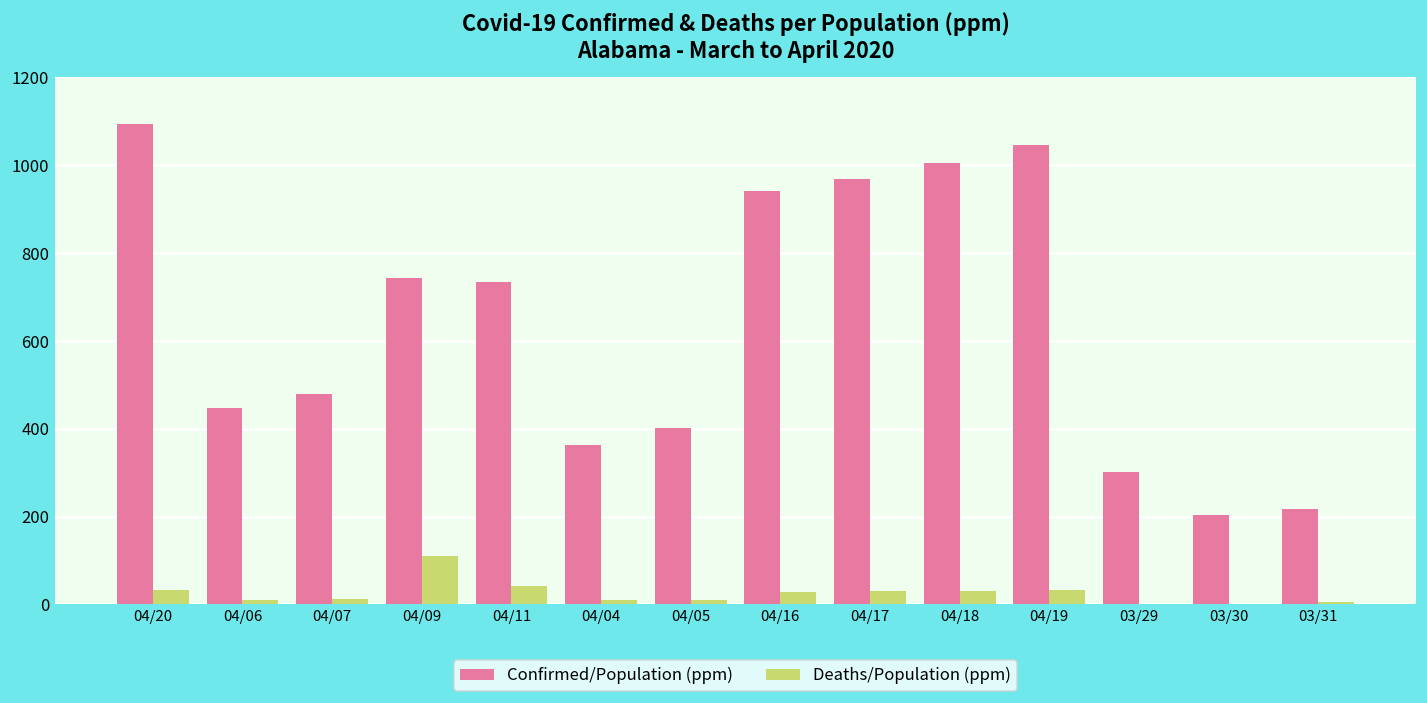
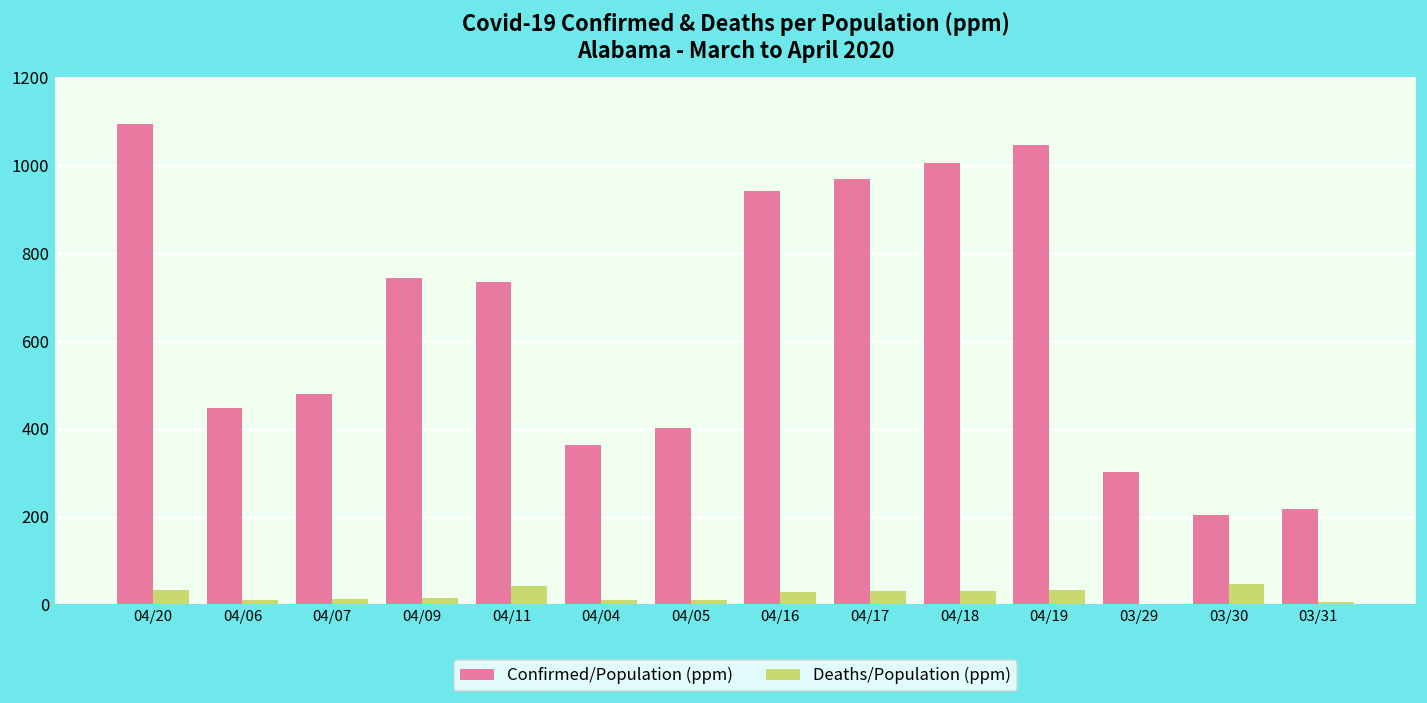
  {
    "Confirmed/Population (ppm)": {
      "04/20": 1090,
      "04/06": 450,
      "04/07": 480,
      "04/09": 740,
      "04/11": 730,
      "04/04": 360,
      "04/05": 400,
      "04/16": 940,
      "04/17": 970,
      "04/18": 1010,
      "04/19": 1050,
      "03/29": 300,
      "03/30": 200,
      "03/31": 220
    },
    "Deaths/Population (ppm)": {
      "04/20": 30,
      "04/06": 10,
      "04/07": 10,
-     "04/09": 110,
+     "04/09": 10,
      "04/11": 40,
      "04/04": 10,
      "04/05": 10,
      "04/16": 30,
      "04/17": 30,
      "04/18": 30,
      "04/19": 30,
-     "03/30": 0
+     "03/30": 50
    }
  }
